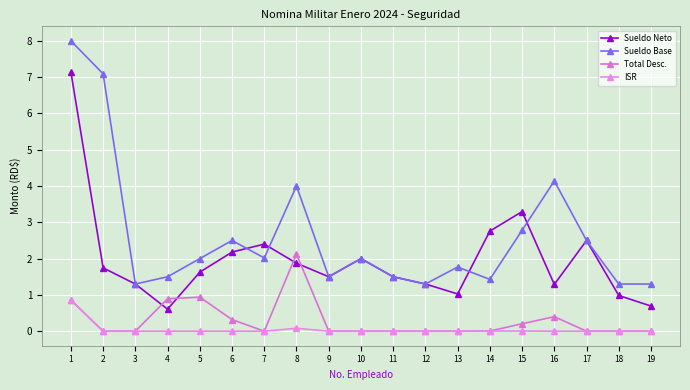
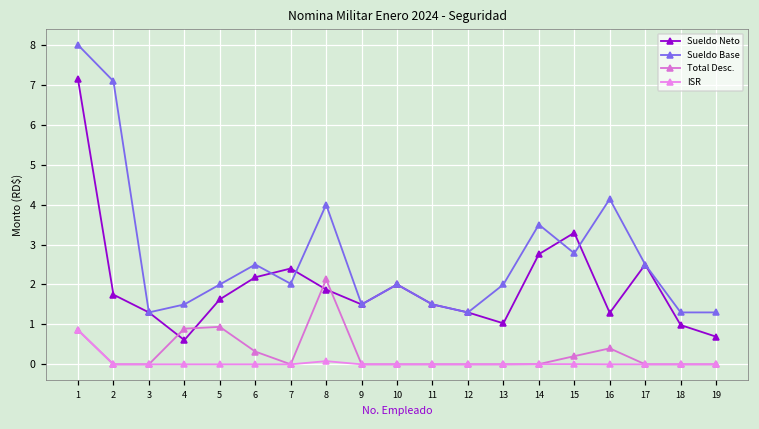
  {
    "Sueldo Neto": {
      "1": 7.1,
      "2": 1.7,
      "4": 0.6,
      "5": 1.6,
      "6": 2.2,
      "7": 2.4,
      "8": 1.9,
      "13": 1.0,
      "14": 2.8,
      "15": 3.3,
      "16": 1.3,
      "18": 1.0,
      "19": 0.7
    },
    "Sueldo Base": {
      "1": 8.0,
      "2": 7.1,
      "4": 1.5,
      "5": 2.0,
      "6": 2.5,
      "7": 2.0,
      "8": 4.0,
-     "13": 1.8,
-     "14": 1.4,
+     "13": 2.0,
+     "14": 3.5,
      "15": 2.8,
      "16": 4.1,
      "18": 1.3,
      "19": 1.3
    }
  }
